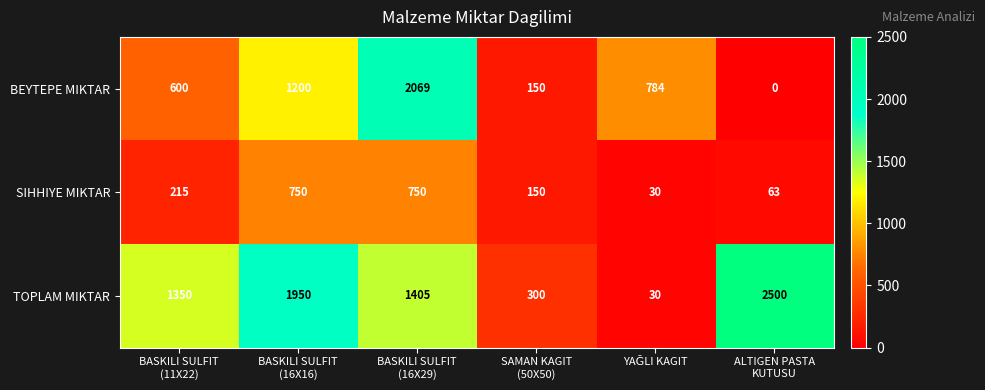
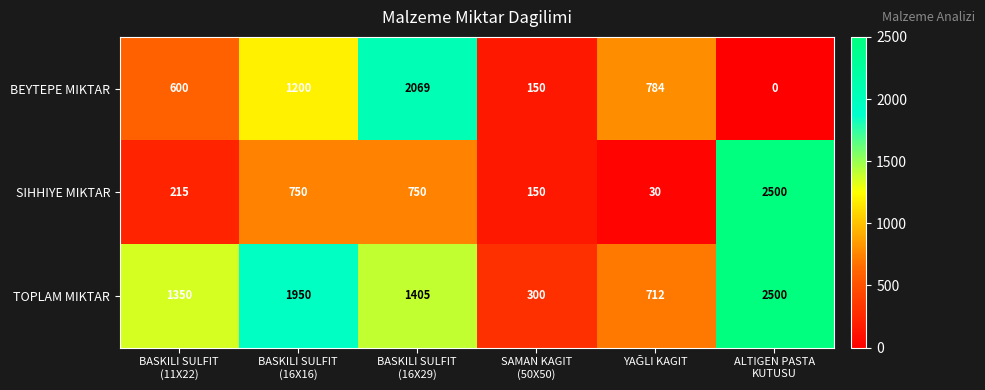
  {
    "BEYTEPE MIKTAR": {
      "BASKILI SULFIT (11X22)": 600,
      "BASKILI SULFIT (16X16)": 1200,
      "BASKILI SULFIT (16X29)": 2069,
      "SAMAN KAGIT (50X50)": 150,
      "YAĞLI KAGIT": 784,
      "ALTIGEN PASTA KUTUSU": 0
    },
    "SIHHIYE MIKTAR": {
      "BASKILI SULFIT (11X22)": 215,
      "BASKILI SULFIT (16X16)": 750,
      "BASKILI SULFIT (16X29)": 750,
      "SAMAN KAGIT (50X50)": 150,
      "YAĞLI KAGIT": 30,
-     "ALTIGEN PASTA KUTUSU": 63
+     "ALTIGEN PASTA KUTUSU": 2500
    },
    "TOPLAM MIKTAR": {
      "BASKILI SULFIT (11X22)": 1350,
      "BASKILI SULFIT (16X16)": 1950,
      "BASKILI SULFIT (16X29)": 1405,
      "SAMAN KAGIT (50X50)": 300,
-     "YAĞLI KAGIT": 30,
+     "YAĞLI KAGIT": 712,
      "ALTIGEN PASTA KUTUSU": 2500
    }
  }
